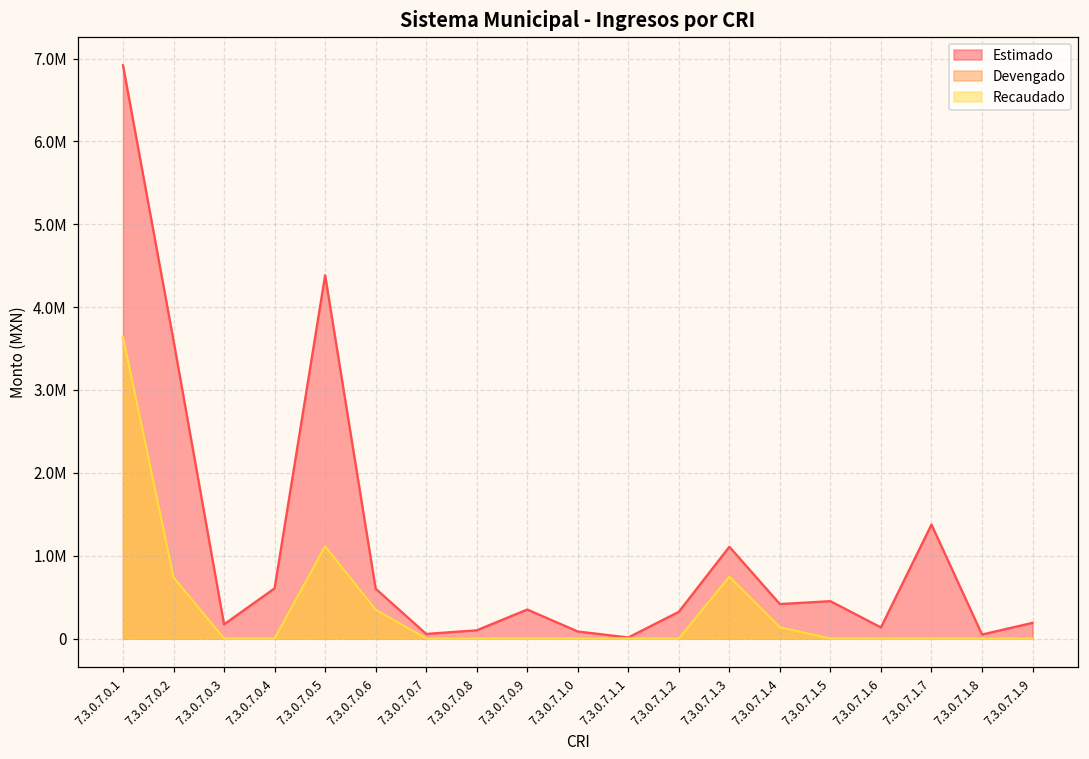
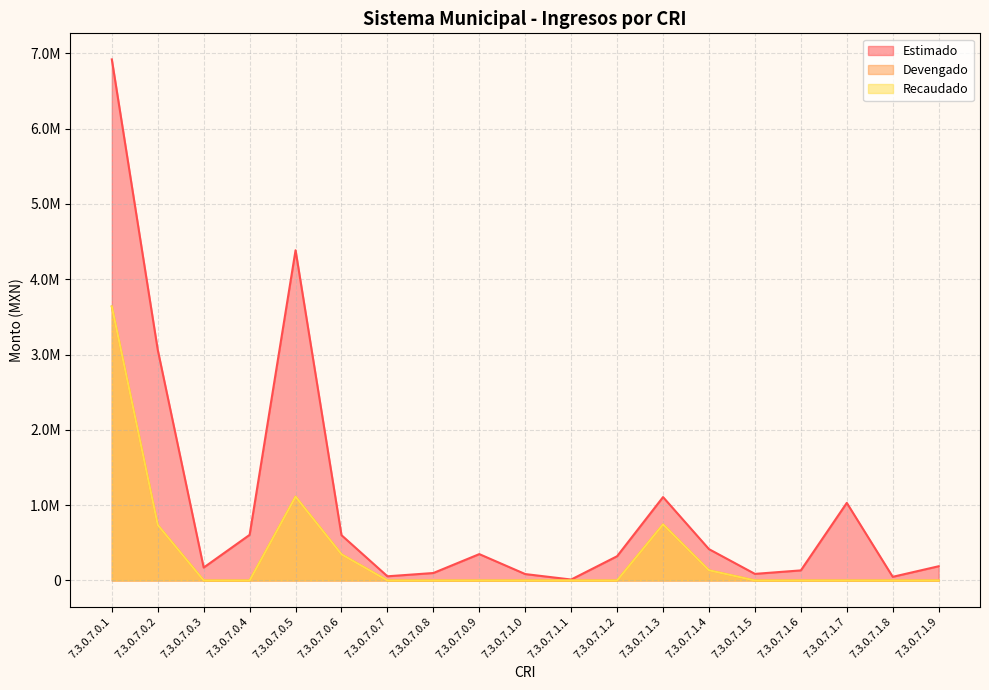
  {
    "Estimado": {
      "7.3.0.7.0.1": 6900000,
-     "7.3.0.7.0.2": 3600000,
+     "7.3.0.7.0.2": 3100000,
      "7.3.0.7.0.3": 200000,
      "7.3.0.7.0.4": 600000,
      "7.3.0.7.0.5": 4400000,
      "7.3.0.7.0.6": 600000,
      "7.3.0.7.0.7": 100000,
      "7.3.0.7.0.8": 100000,
      "7.3.0.7.0.9": 400000,
      "7.3.0.7.1.0": 100000,
      "7.3.0.7.1.2": 300000,
      "7.3.0.7.1.3": 1100000,
      "7.3.0.7.1.4": 400000,
-     "7.3.0.7.1.5": 500000,
+     "7.3.0.7.1.5": 100000,
      "7.3.0.7.1.6": 100000,
-     "7.3.0.7.1.7": 1400000,
+     "7.3.0.7.1.7": 1000000,
      "7.3.0.7.1.8": 0,
      "7.3.0.7.1.9": 200000
    },
    "Recaudado": {
      "7.3.0.7.0.1": 3600000,
      "7.3.0.7.0.2": 700000,
      "7.3.0.7.0.3": 0,
      "7.3.0.7.0.4": 0,
      "7.3.0.7.0.5": 1100000,
      "7.3.0.7.0.6": 300000,
      "7.3.0.7.0.7": 0,
      "7.3.0.7.0.8": 0,
      "7.3.0.7.0.9": 0,
      "7.3.0.7.1.0": 0,
      "7.3.0.7.1.2": 0,
      "7.3.0.7.1.3": 700000,
      "7.3.0.7.1.4": 100000,
      "7.3.0.7.1.5": 0,
      "7.3.0.7.1.6": 0,
      "7.3.0.7.1.7": 0,
      "7.3.0.7.1.8": 0,
      "7.3.0.7.1.9": 0
    }
  }
